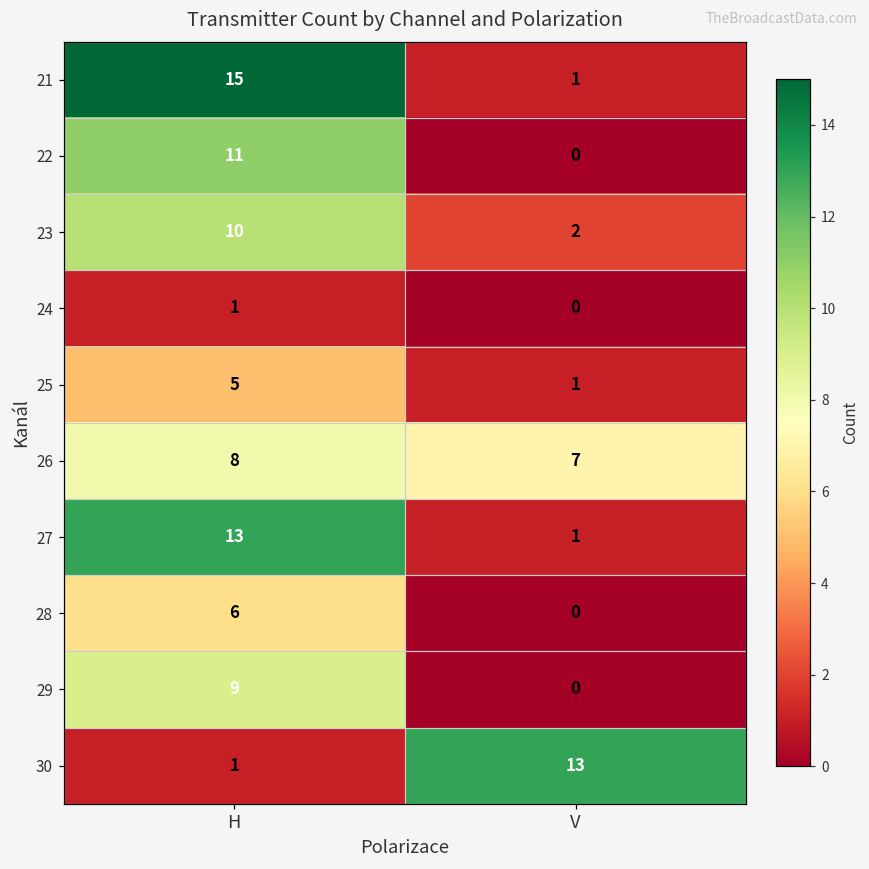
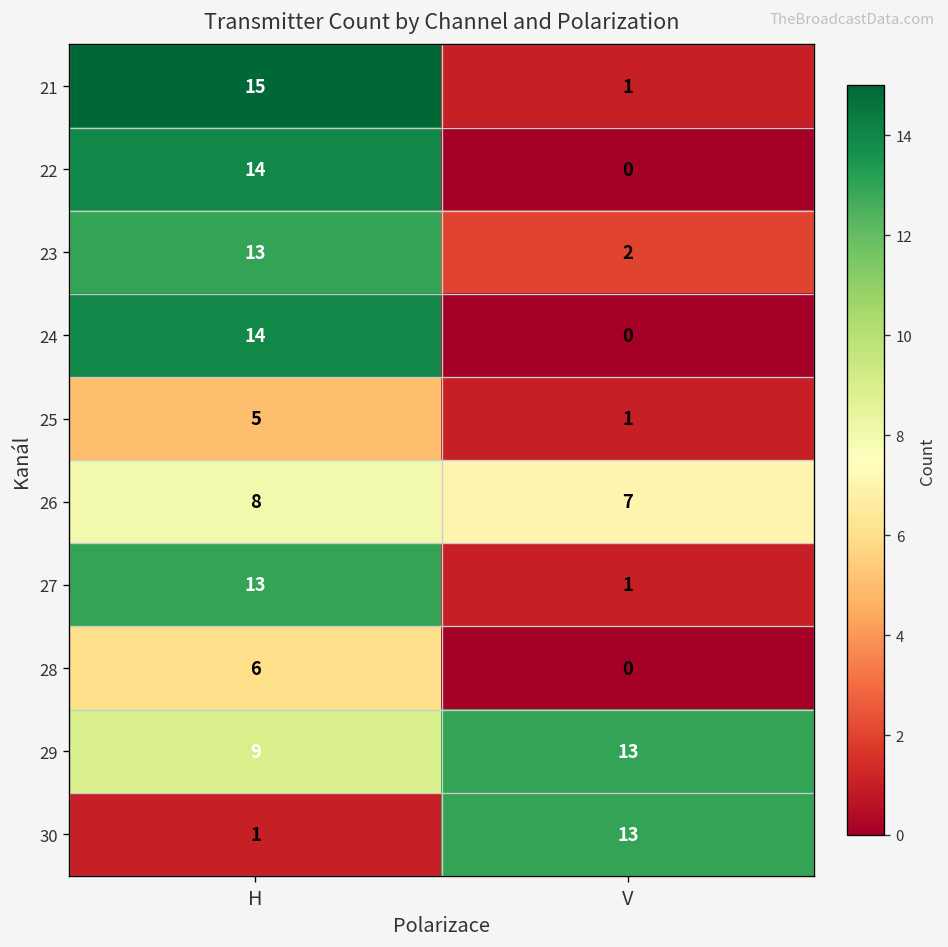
  {
    "21": {
      "H": 15,
      "V": 1
    },
    "22": {
-     "H": 11,
+     "H": 14,
      "V": 0
    },
    "23": {
-     "H": 10,
+     "H": 13,
      "V": 2
    },
    "24": {
-     "H": 1,
+     "H": 14,
      "V": 0
    },
    "25": {
      "H": 5,
      "V": 1
    },
    "26": {
      "H": 8,
      "V": 7
    },
    "27": {
      "H": 13,
      "V": 1
    },
    "28": {
      "H": 6,
      "V": 0
    },
    "29": {
      "H": 9,
-     "V": 0
+     "V": 13
    },
    "30": {
      "H": 1,
      "V": 13
    }
  }
